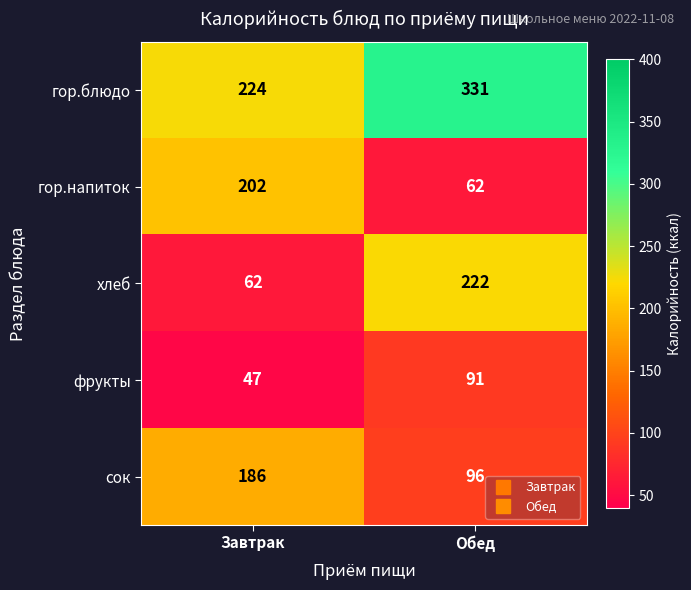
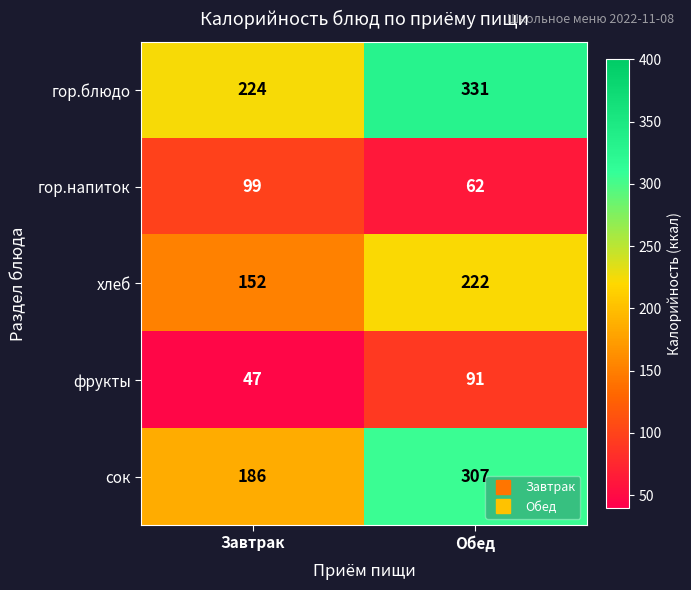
  {
    "гор.блюдо": {
      "Завтрак": 224,
      "Обед": 331
    },
    "гор.напиток": {
-     "Завтрак": 202,
+     "Завтрак": 99,
      "Обед": 62
    },
    "хлеб": {
-     "Завтрак": 62,
+     "Завтрак": 152,
      "Обед": 222
    },
    "фрукты": {
      "Завтрак": 47,
      "Обед": 91
    },
    "сок": {
      "Завтрак": 186,
-     "Обед": 96
+     "Обед": 307
    }
  }
